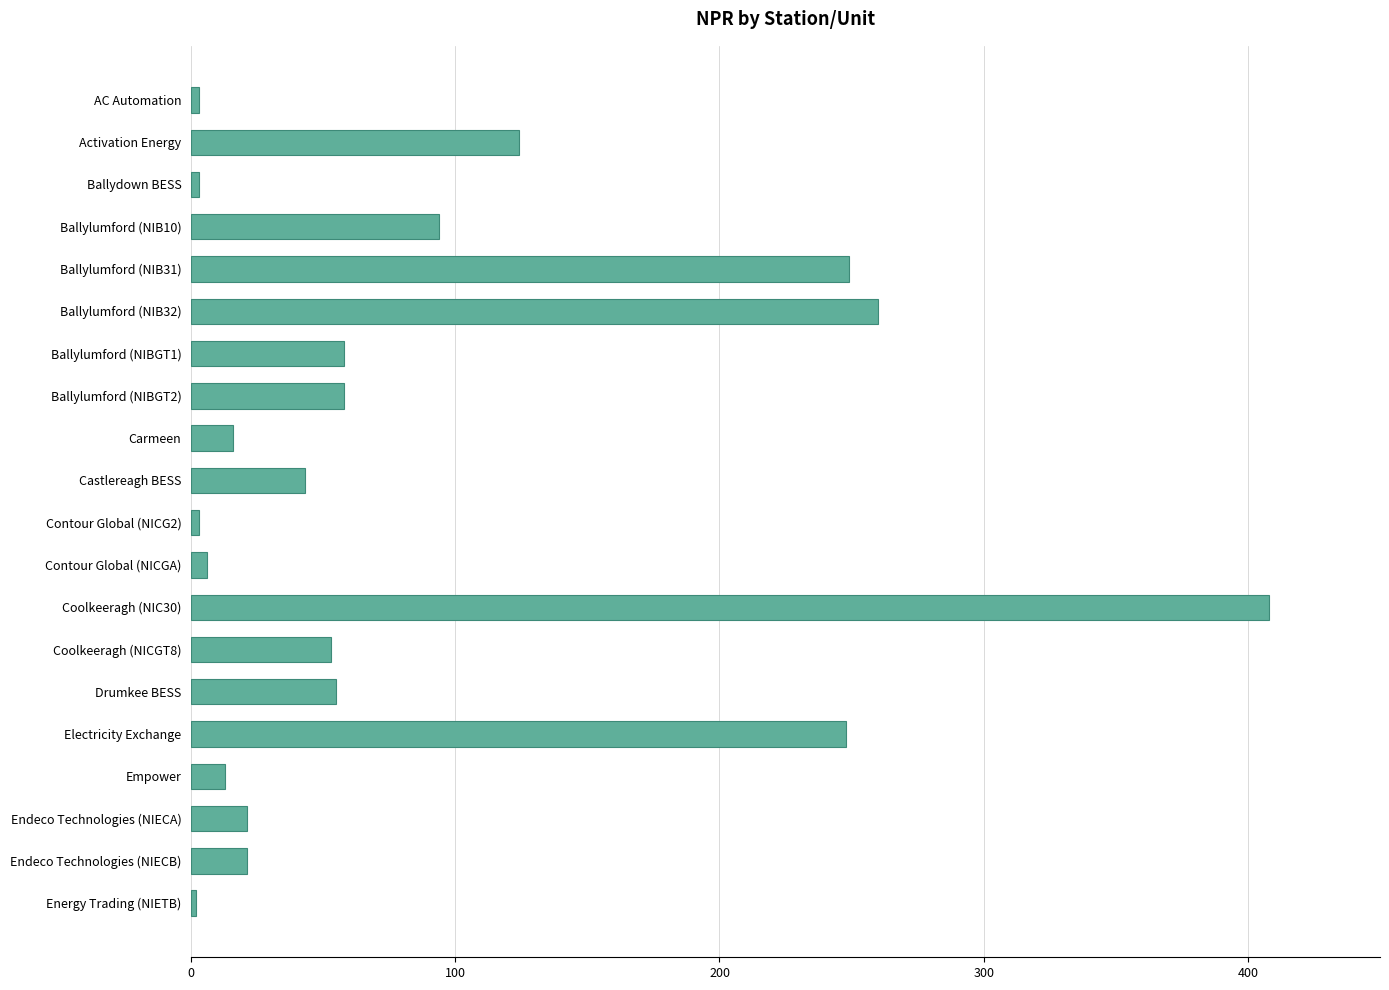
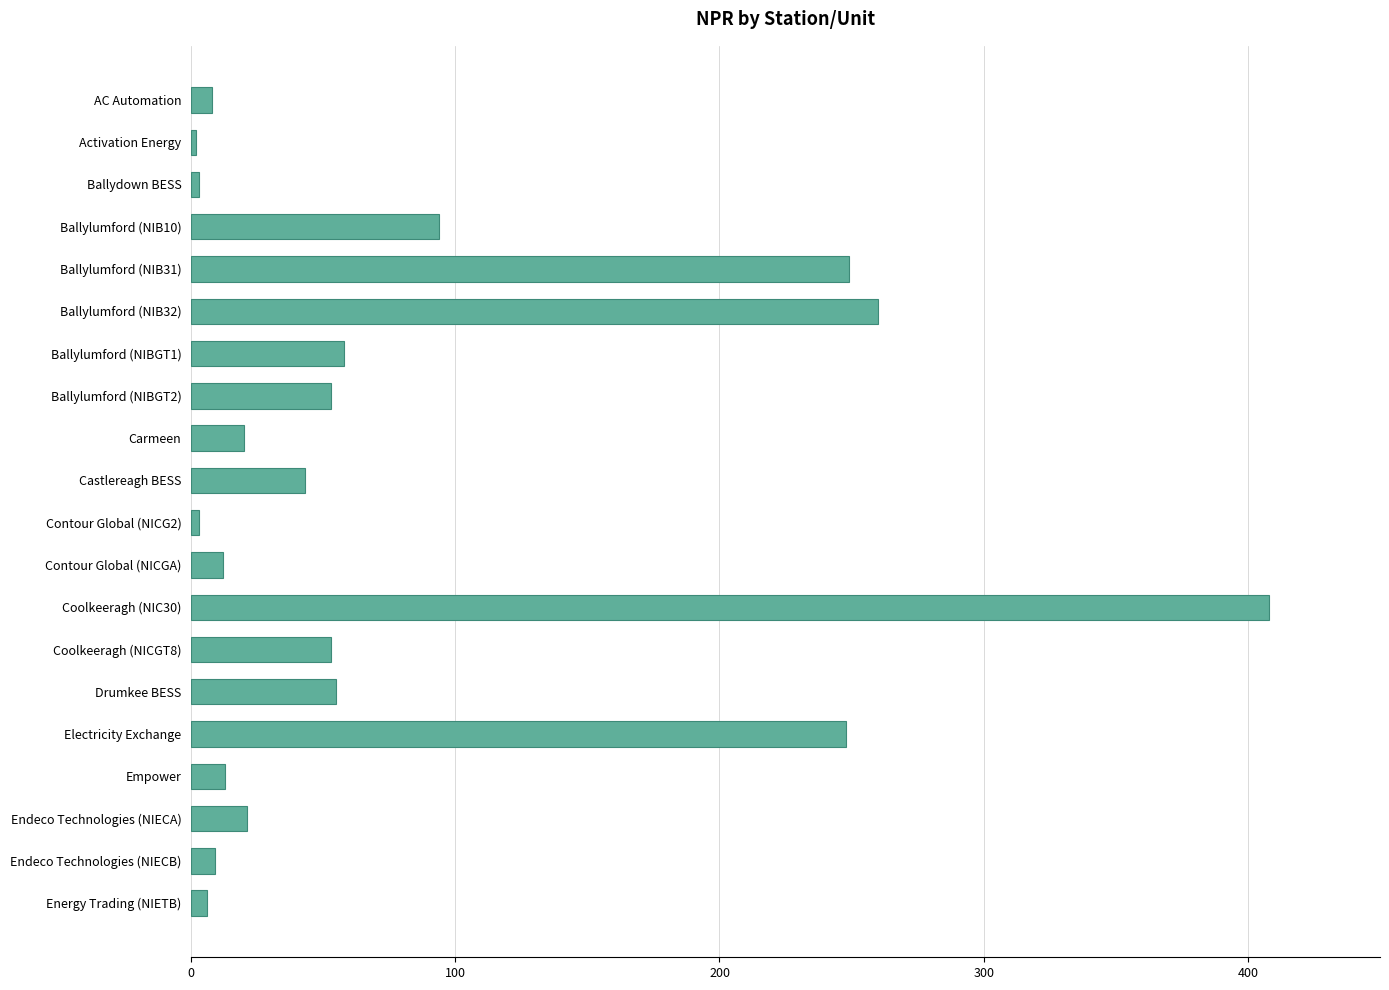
  {
-   "AC Automation": 3,
-   "Activation Energy": 124,
+   "AC Automation": 8,
+   "Activation Energy": 2,
    "Ballydown BESS": 3,
    "Ballylumford (NIB10)": 94,
    "Ballylumford (NIB31)": 249,
    "Ballylumford (NIB32)": 260,
    "Ballylumford (NIBGT1)": 58,
-   "Ballylumford (NIBGT2)": 58,
-   "Carmeen": 16,
+   "Ballylumford (NIBGT2)": 53,
+   "Carmeen": 20,
    "Castlereagh BESS": 43,
    "Contour Global (NICG2)": 3,
-   "Contour Global (NICGA)": 6,
+   "Contour Global (NICGA)": 12,
    "Coolkeeragh (NIC30)": 408,
    "Coolkeeragh (NICGT8)": 53,
    "Drumkee BESS": 55,
    "Electricity Exchange": 248,
    "Empower": 13,
    "Endeco Technologies (NIECA)": 21,
-   "Endeco Technologies (NIECB)": 21,
-   "Energy Trading (NIETB)": 2
+   "Endeco Technologies (NIECB)": 9,
+   "Energy Trading (NIETB)": 6
  }
